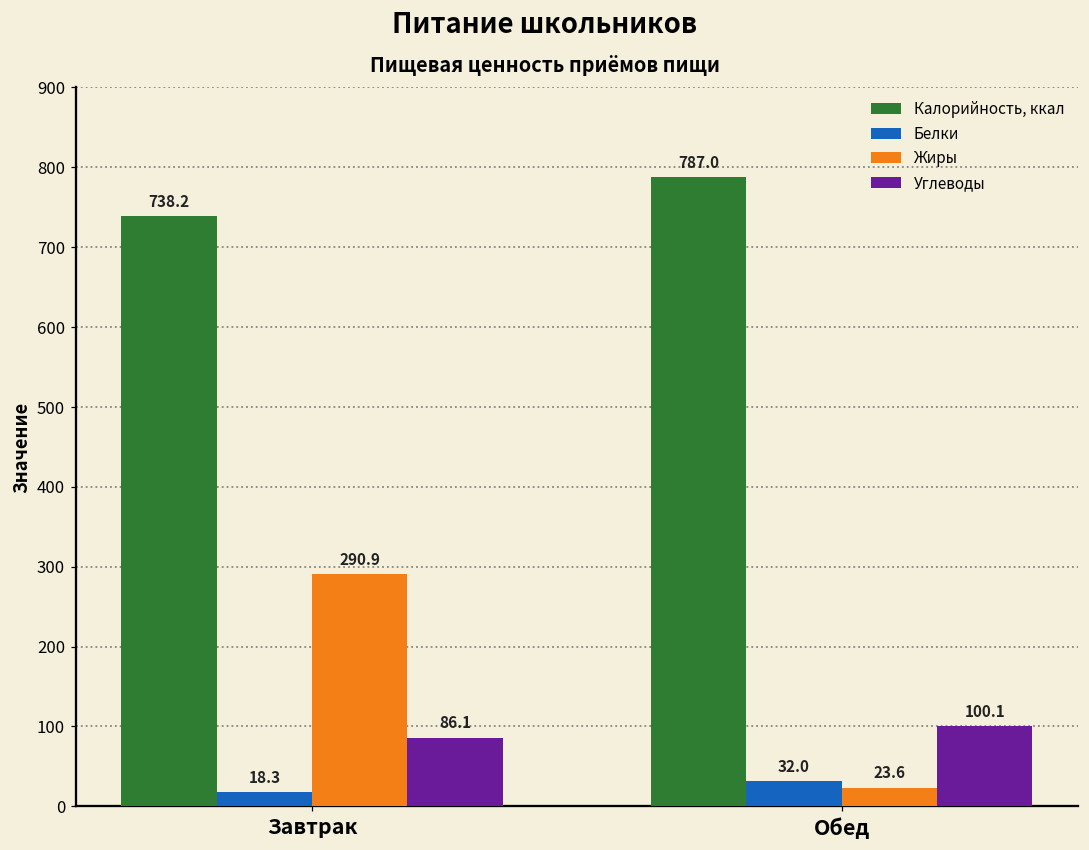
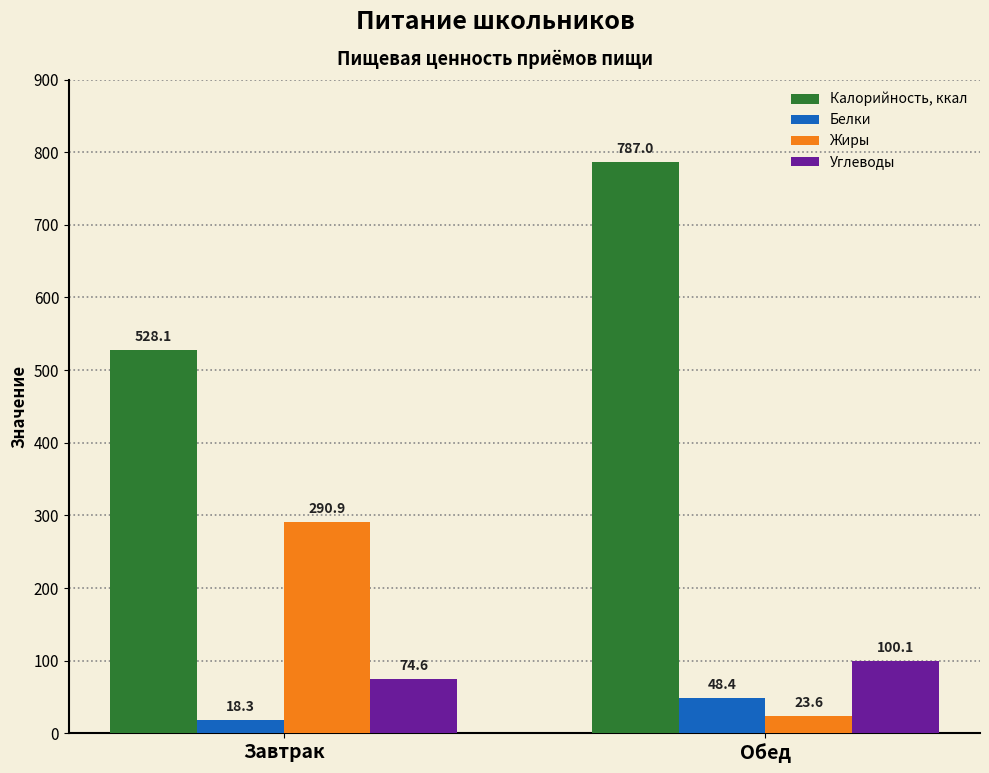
  {
    "Калорийность, ккал": {
-     "Завтрак": 738.2,
+     "Завтрак": 528.1,
      "Обед": 787.0
    },
    "Белки": {
      "Завтрак": 18.3,
-     "Обед": 32.0
+     "Обед": 48.4
    },
    "Жиры": {
      "Завтрак": 290.9,
      "Обед": 23.6
    },
    "Углеводы": {
-     "Завтрак": 86.1,
+     "Завтрак": 74.6,
      "Обед": 100.1
    }
  }
